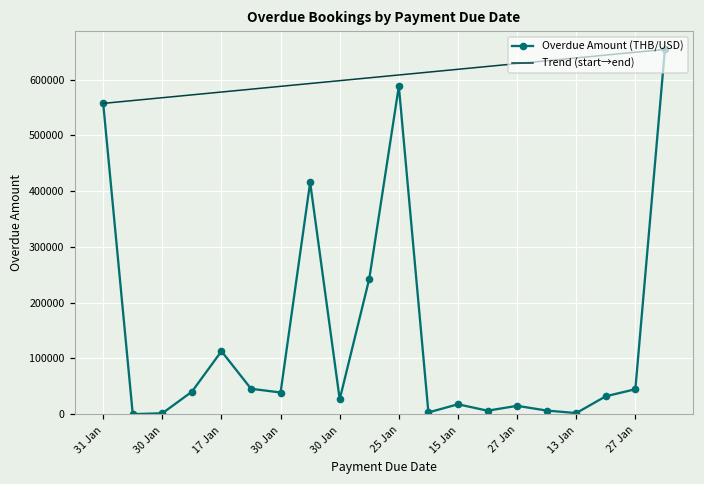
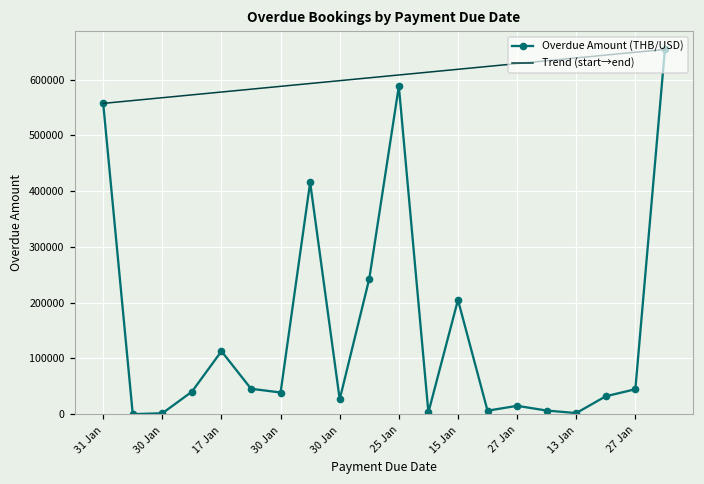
  {
    "Overdue Amount (THB/USD)": {
      "17 Jan": 110000,
      "25 Jan": 590000,
-     "15 Jan": 20000
+     "15 Jan": 200000
    }
  }
